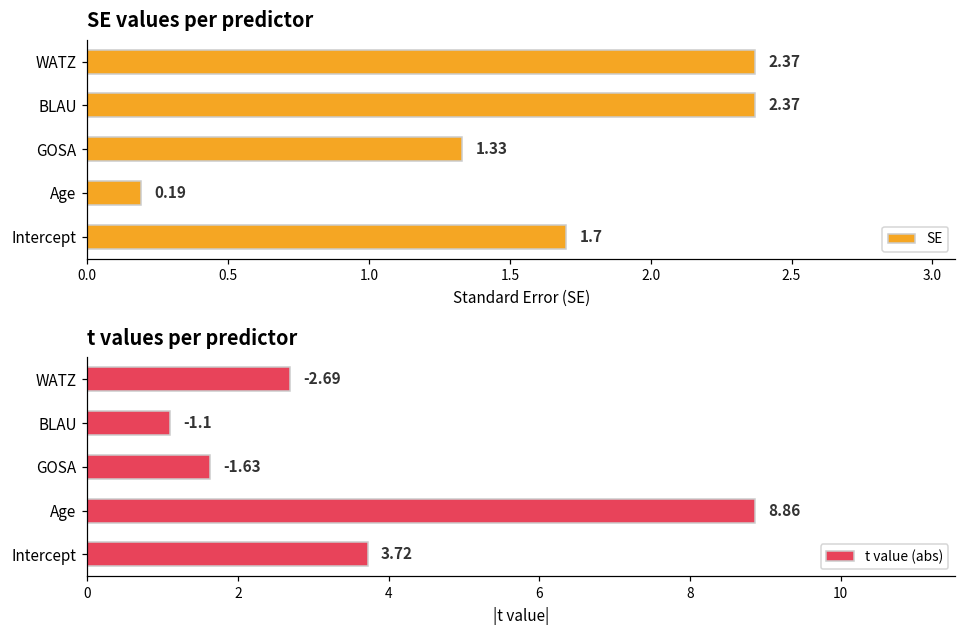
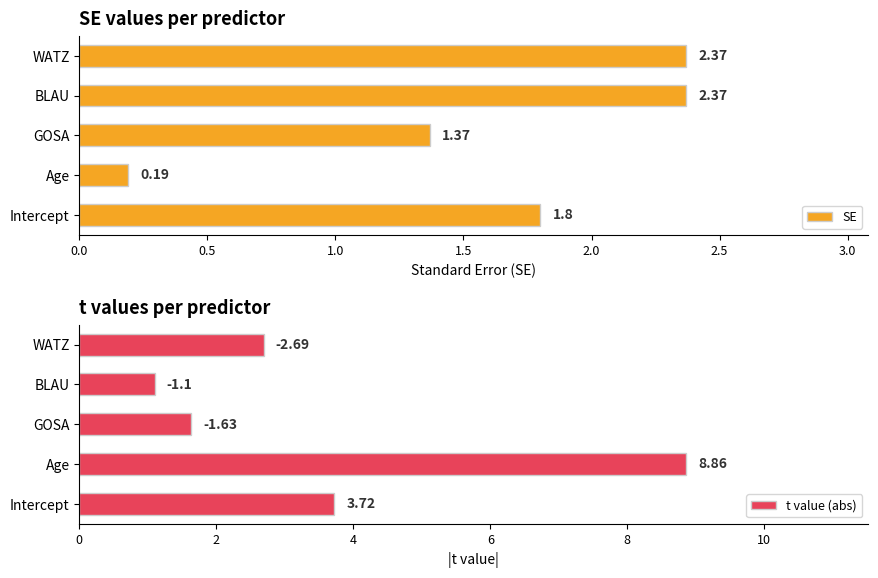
  {
    "SE values per predictor": {
      "WATZ": 2.37,
      "BLAU": 2.37,
-     "GOSA": 1.33,
+     "GOSA": 1.37,
      "Age": 0.19,
-     "Intercept": 1.7
+     "Intercept": 1.8
    },
    "t values per predictor": {
      "Age": 8.86,
      "Intercept": 3.72
    }
  }
